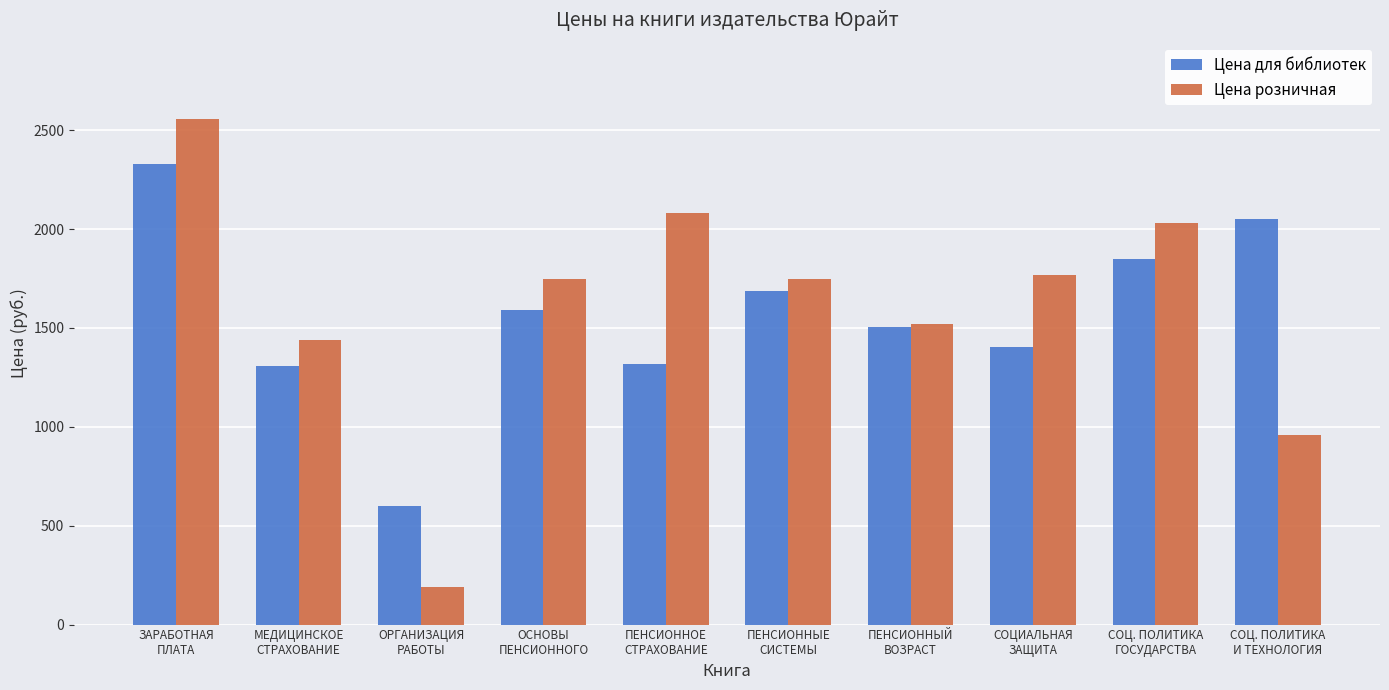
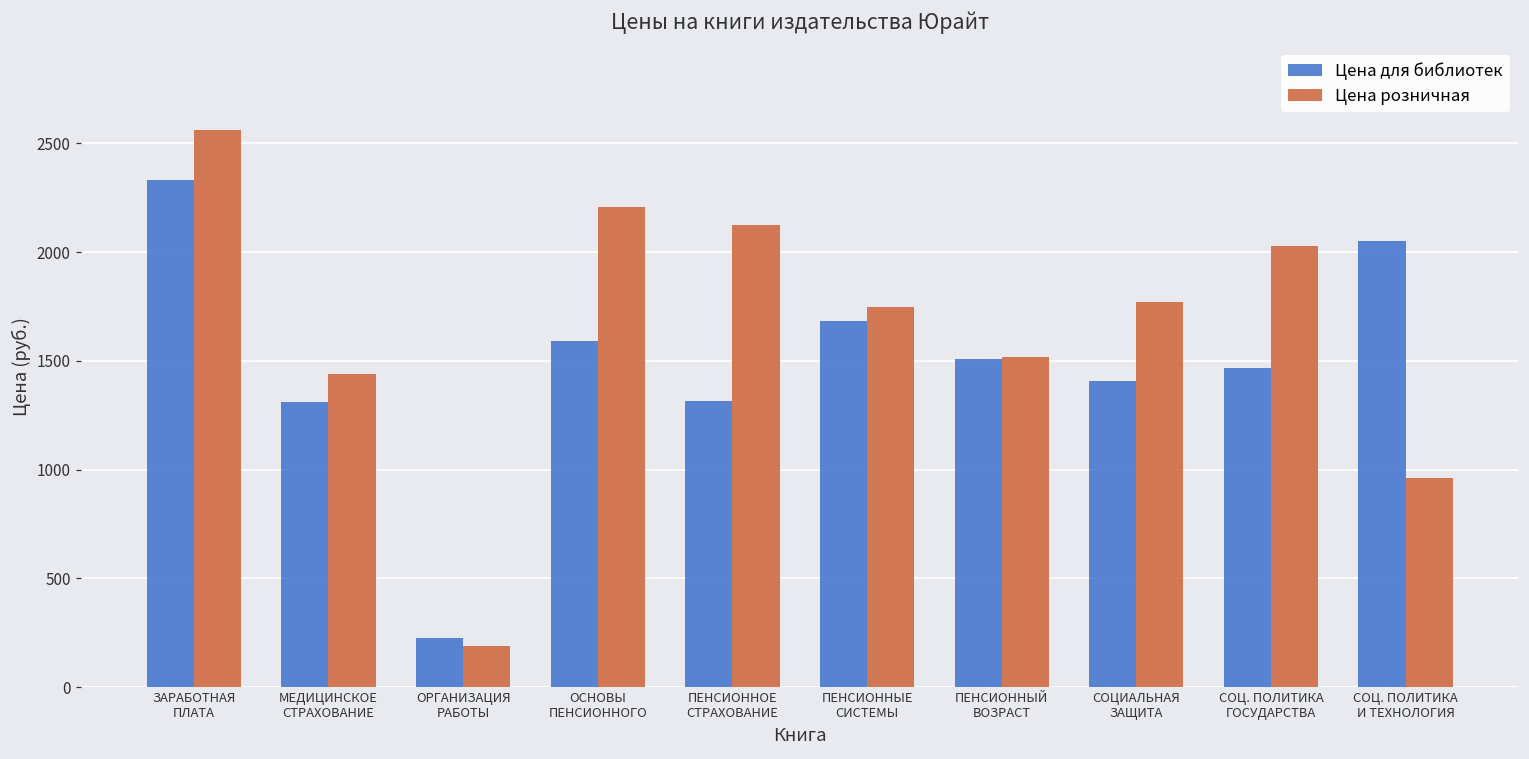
  {
    "Цена для библиотек": {
      "ЗАРАБОТНАЯ ПЛАТА": 2330,
      "МЕДИЦИНСКОЕ СТРАХОВАНИЕ": 1310,
-     "ОРГАНИЗАЦИЯ РАБОТЫ": 600,
+     "ОРГАНИЗАЦИЯ РАБОТЫ": 230,
      "ОСНОВЫ ПЕНСИОННОГО": 1590,
      "ПЕНСИОННОЕ СТРАХОВАНИЕ": 1320,
      "ПЕНСИОННЫЕ СИСТЕМЫ": 1680,
      "ПЕНСИОННЫЙ ВОЗРАСТ": 1510,
      "СОЦИАЛЬНАЯ ЗАЩИТА": 1400,
-     "СОЦ. ПОЛИТИКА ГОСУДАРСТВА": 1850,
+     "СОЦ. ПОЛИТИКА ГОСУДАРСТВА": 1470,
      "СОЦ. ПОЛИТИКА И ТЕХНОЛОГИЯ": 2050
    },
    "Цена розничная": {
      "ЗАРАБОТНАЯ ПЛАТА": 2560,
      "МЕДИЦИНСКОЕ СТРАХОВАНИЕ": 1440,
      "ОРГАНИЗАЦИЯ РАБОТЫ": 190,
-     "ОСНОВЫ ПЕНСИОННОГО": 1750,
-     "ПЕНСИОННОЕ СТРАХОВАНИЕ": 2080,
+     "ОСНОВЫ ПЕНСИОННОГО": 2210,
+     "ПЕНСИОННОЕ СТРАХОВАНИЕ": 2130,
      "ПЕНСИОННЫЕ СИСТЕМЫ": 1750,
      "ПЕНСИОННЫЙ ВОЗРАСТ": 1520,
      "СОЦИАЛЬНАЯ ЗАЩИТА": 1770,
      "СОЦ. ПОЛИТИКА ГОСУДАРСТВА": 2030,
      "СОЦ. ПОЛИТИКА И ТЕХНОЛОГИЯ": 960
    }
  }
